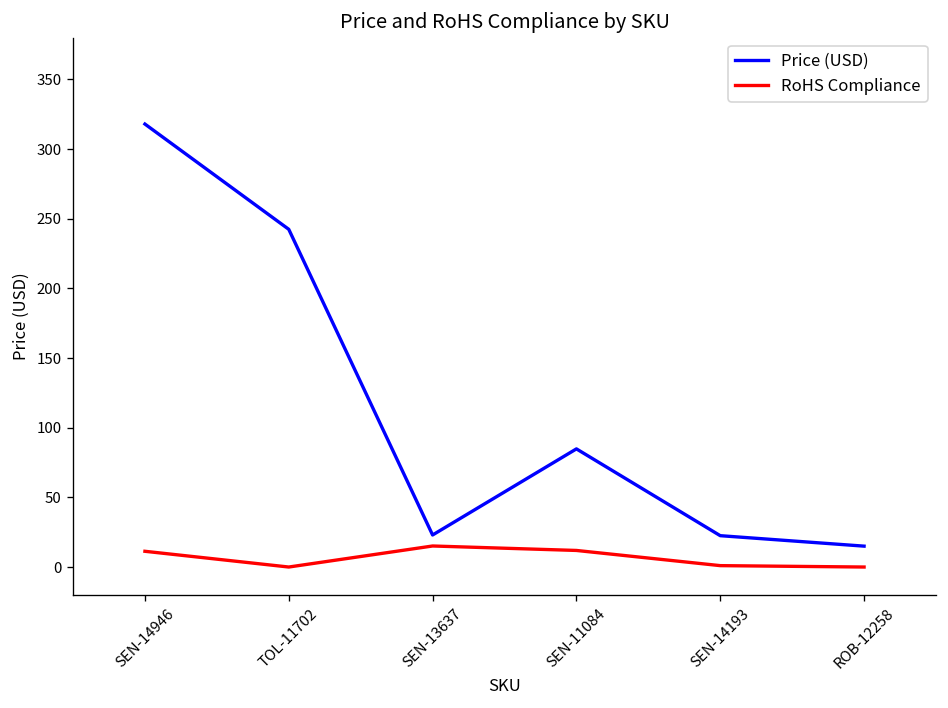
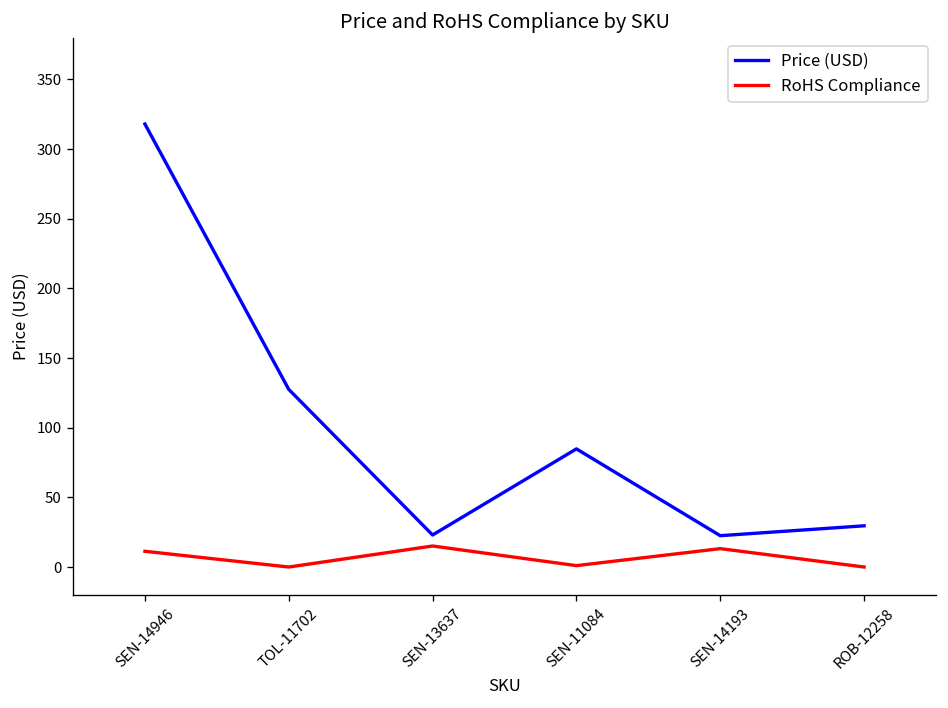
  {
    "Price (USD)": {
      "SEN-14946": 318,
-     "TOL-11702": 242,
+     "TOL-11702": 128,
      "SEN-13637": 23,
      "SEN-11084": 85,
      "SEN-14193": 23,
-     "ROB-12258": 15
+     "ROB-12258": 30
    },
    "RoHS Compliance": {
      "SEN-14946": 11,
      "TOL-11702": 0,
      "SEN-13637": 15,
-     "SEN-11084": 12,
-     "SEN-14193": 1,
+     "SEN-11084": 1,
+     "SEN-14193": 13,
      "ROB-12258": 0
    }
  }
